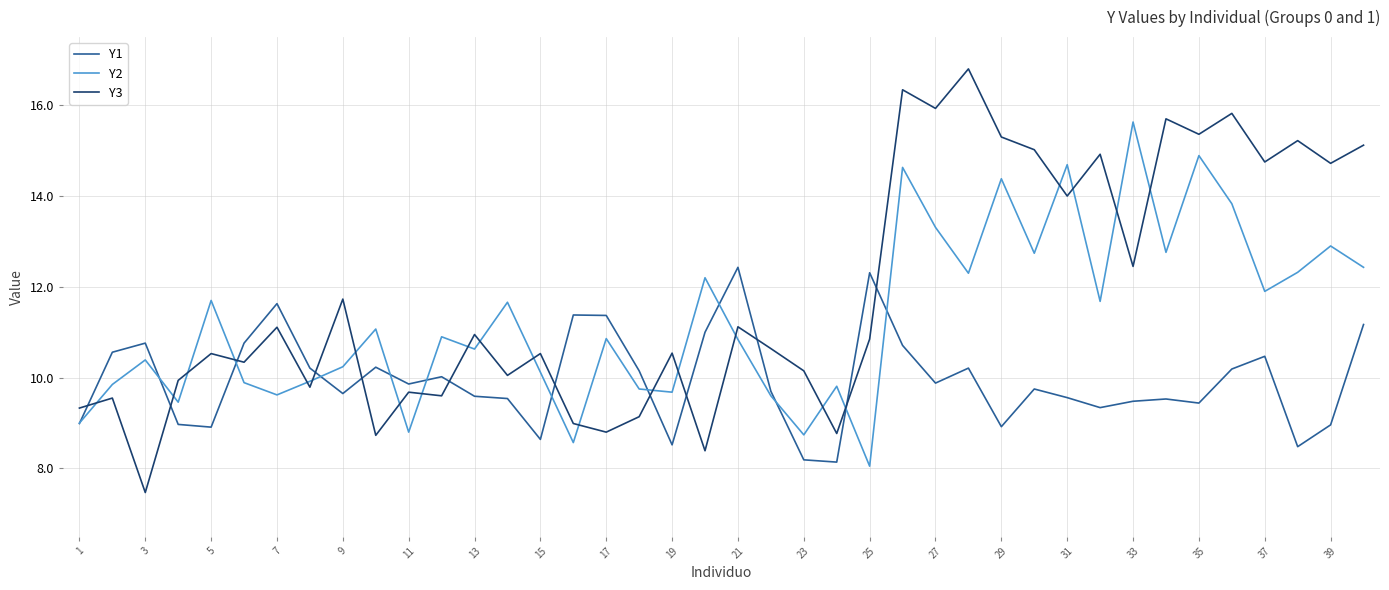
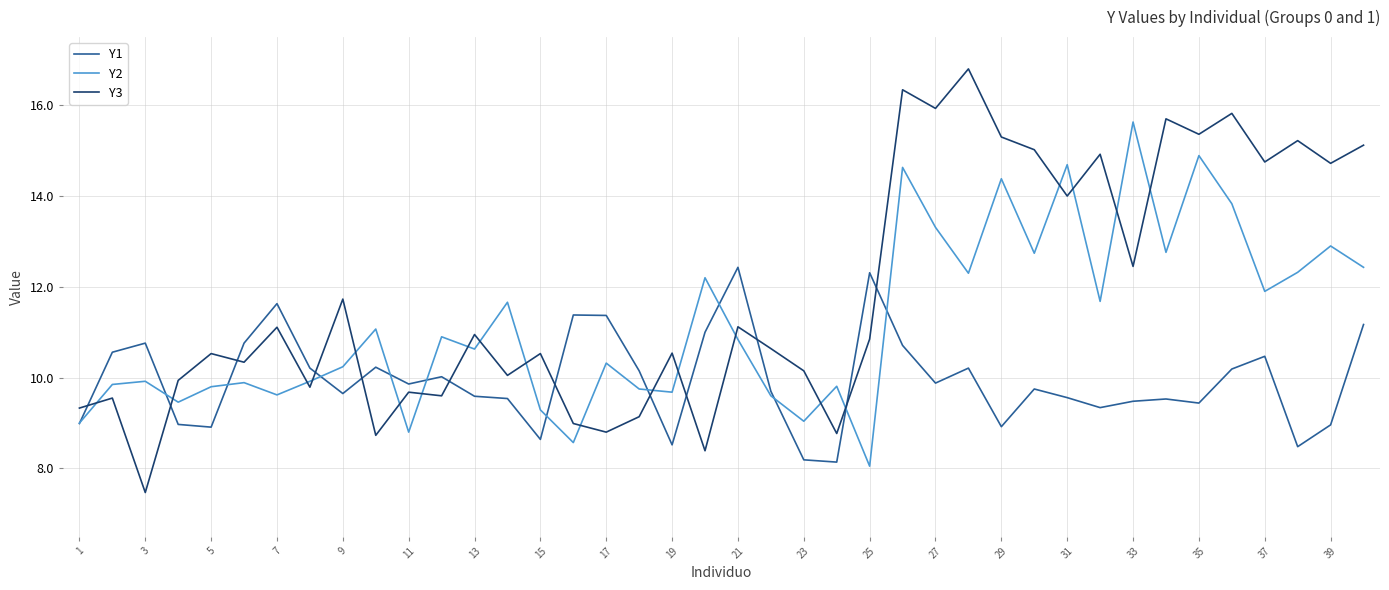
  {
    "Y2": {
-     "3": 10.4,
-     "5": 11.7,
+     "3": 9.9,
+     "5": 9.8,
      "7": 9.6,
      "9": 10.2,
      "11": 8.8,
      "13": 10.6,
-     "15": 10.1,
-     "17": 10.9,
+     "15": 9.3,
+     "17": 10.3,
      "19": 9.7,
      "21": 10.8,
-     "23": 8.7,
+     "23": 9.0,
      "25": 8.1,
      "27": 13.3,
      "29": 14.4,
      "31": 14.7,
      "33": 15.6,
      "35": 14.9,
      "37": 11.9,
      "39": 12.9
    }
  }
